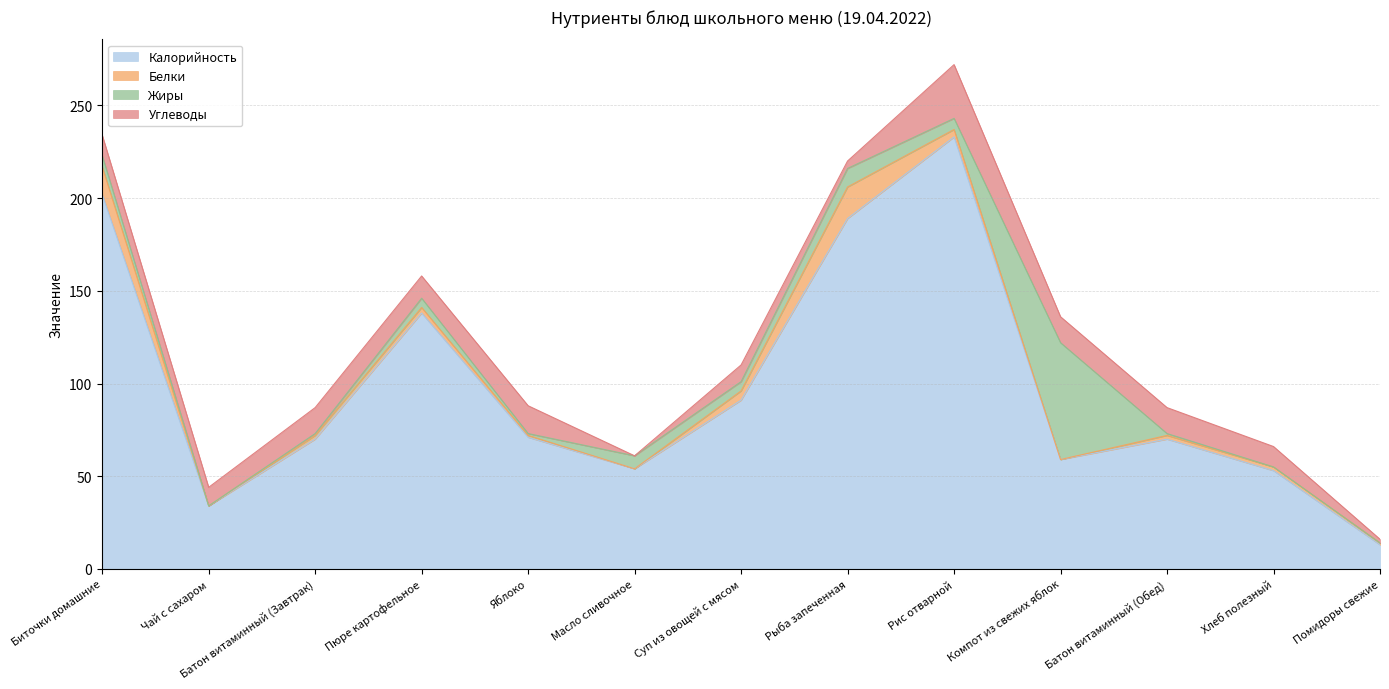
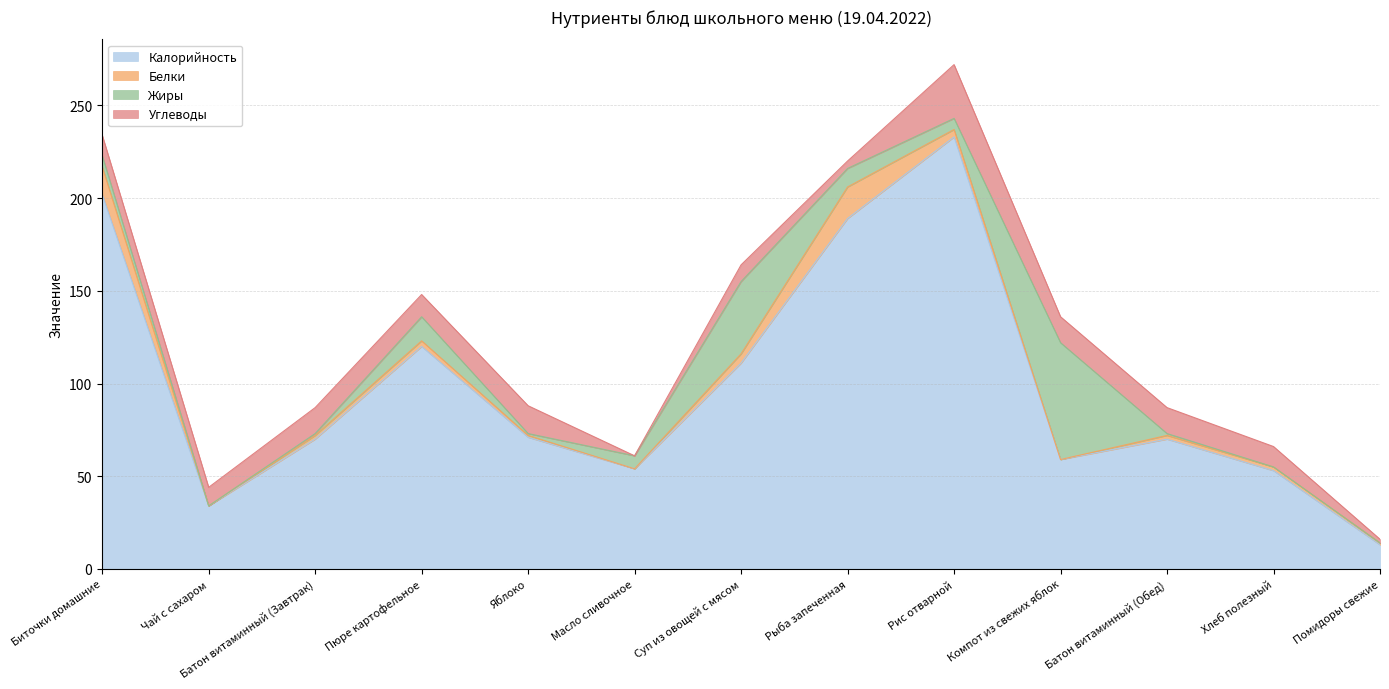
  {
    "Калорийность": {
      "Биточки домашние": 202,
      "Батон витаминный (Завтрак)": 70,
-     "Пюре картофельное": 138,
-     "Суп из овощей с мясом": 91,
+     "Пюре картофельное": 120,
+     "Суп из овощей с мясом": 111,
      "Рыба запеченная": 189,
      "Рис отварной": 233,
      "Батон витаминный (Обед)": 70,
      "Хлеб полезный": 53
    },
    "Жиры": {
      "Биточки домашние": 6,
-     "Пюре картофельное": 5,
-     "Суп из овощей с мясом": 5,
+     "Пюре картофельное": 13,
+     "Суп из овощей с мясом": 39,
      "Рыба запеченная": 10,
      "Рис отварной": 6,
      "Компот из свежих яблок": 63
    }
  }
